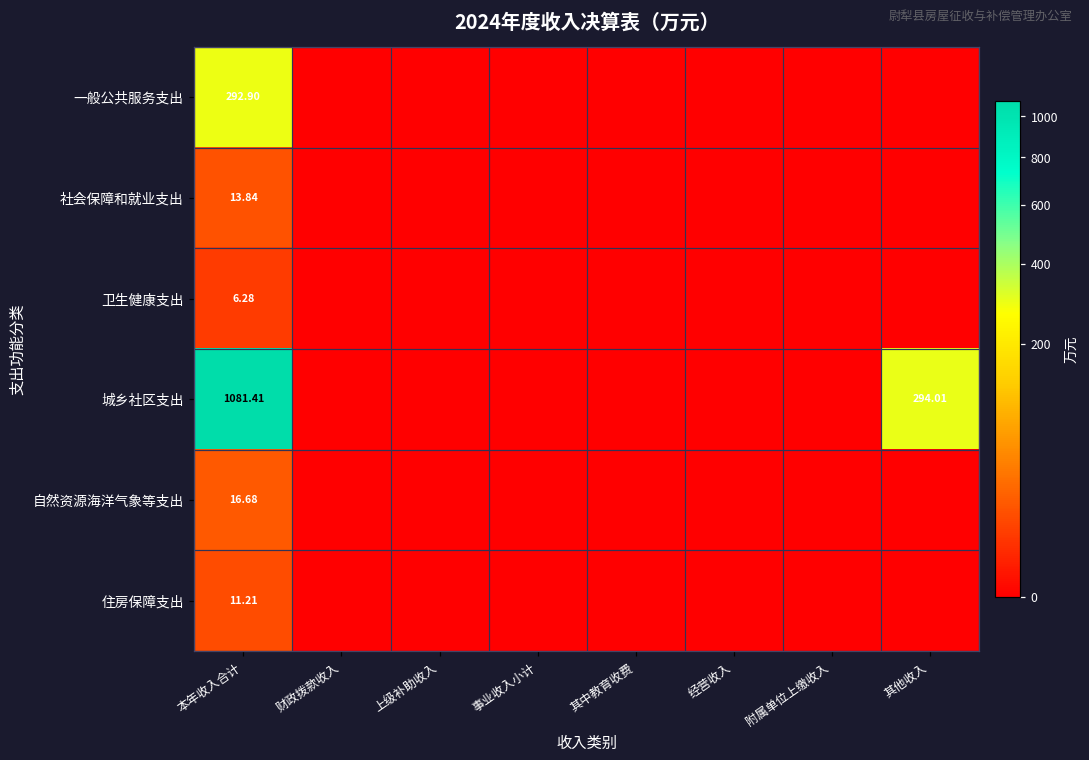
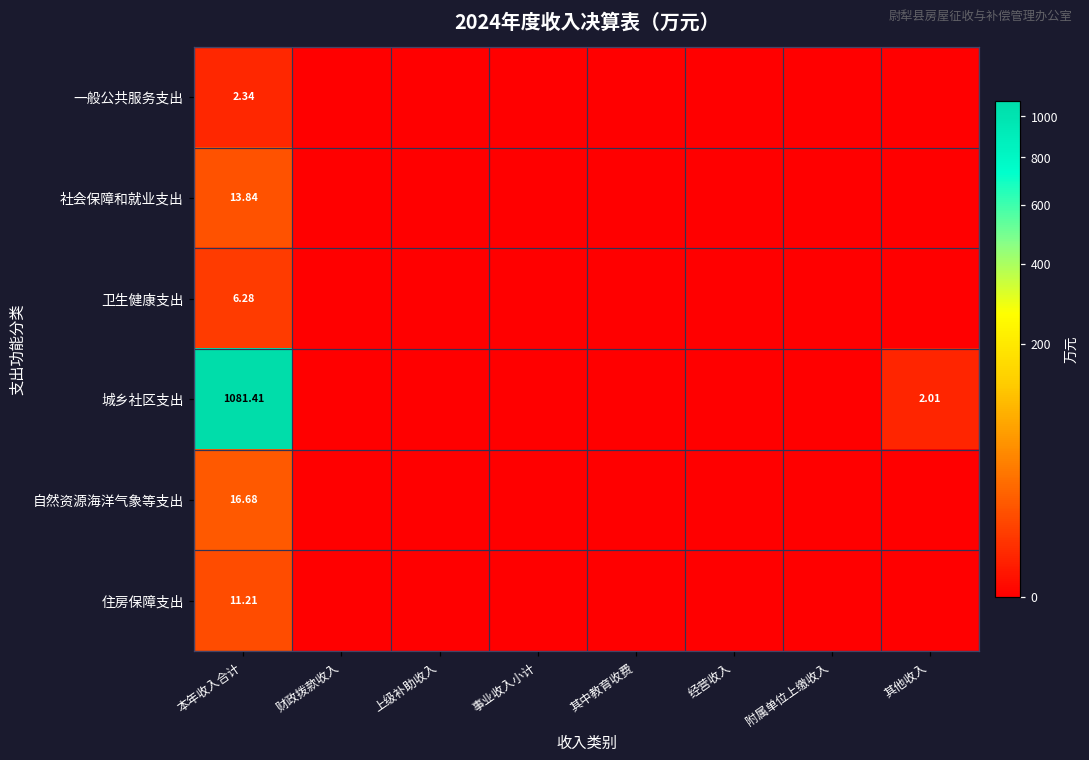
  {
    "一般公共服务支出": {
-     "本年收入合计": 292.90
+     "本年收入合计": 2.34
    },
    "社会保障和就业支出": {
      "本年收入合计": 13.84
    },
    "卫生健康支出": {
      "本年收入合计": 6.28
    },
    "城乡社区支出": {
      "本年收入合计": 1081.41,
-     "其他收入": 294.01
+     "其他收入": 2.01
    },
    "自然资源海洋气象等支出": {
      "本年收入合计": 16.68
    },
    "住房保障支出": {
      "本年收入合计": 11.21
    }
  }
